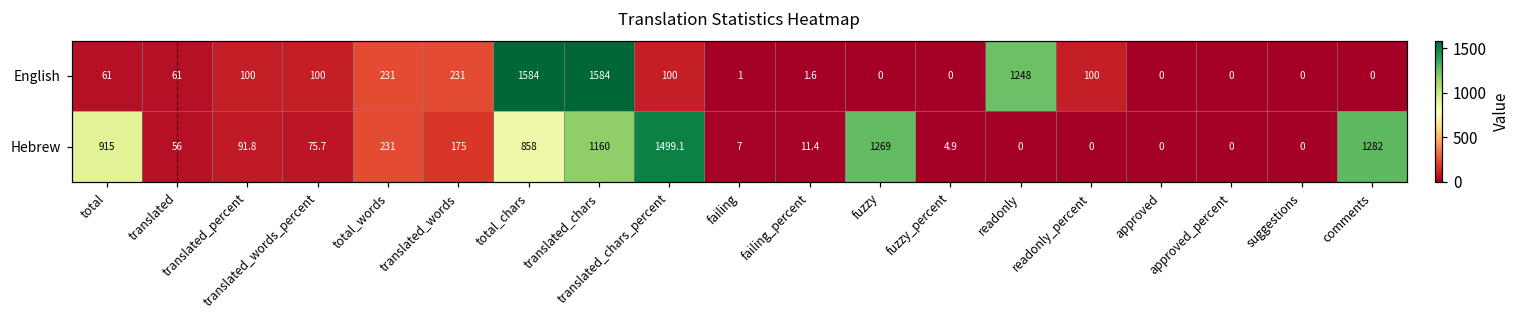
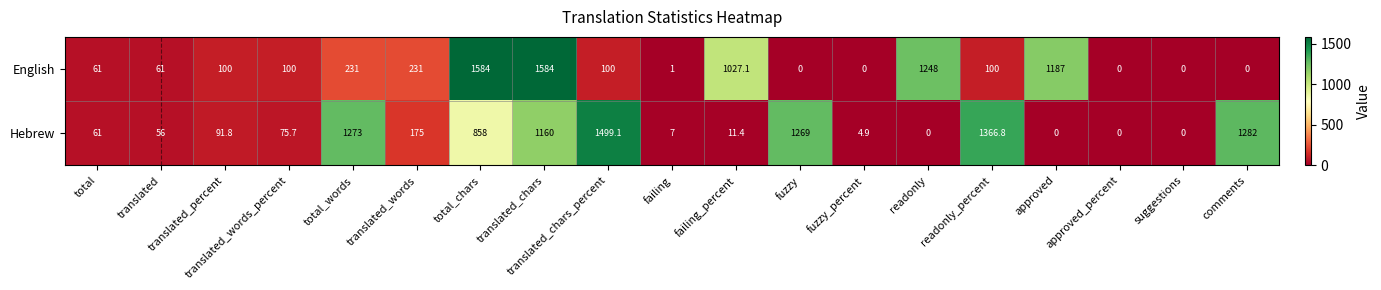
  {
    "English": {
      "total": 61,
      "translated": 61,
      "translated_percent": 100,
      "translated_words_percent": 100,
      "total_words": 231,
      "translated_words": 231,
      "total_chars": 1584,
      "translated_chars": 1584,
      "translated_chars_percent": 100,
      "failing": 1,
-     "failing_percent": 1.6,
+     "failing_percent": 1027.1,
      "fuzzy": 0,
      "fuzzy_percent": 0,
      "readonly": 1248,
      "readonly_percent": 100,
-     "approved": 0,
+     "approved": 1187,
      "approved_percent": 0,
      "suggestions": 0,
      "comments": 0
    },
    "Hebrew": {
-     "total": 915,
+     "total": 61,
      "translated": 56,
      "translated_percent": 91.8,
      "translated_words_percent": 75.7,
-     "total_words": 231,
+     "total_words": 1273,
      "translated_words": 175,
      "total_chars": 858,
      "translated_chars": 1160,
      "translated_chars_percent": 1499.1,
      "failing": 7,
      "failing_percent": 11.4,
      "fuzzy": 1269,
      "fuzzy_percent": 4.9,
      "readonly": 0,
-     "readonly_percent": 0,
+     "readonly_percent": 1366.8,
      "approved": 0,
      "approved_percent": 0,
      "suggestions": 0,
      "comments": 1282
    }
  }
